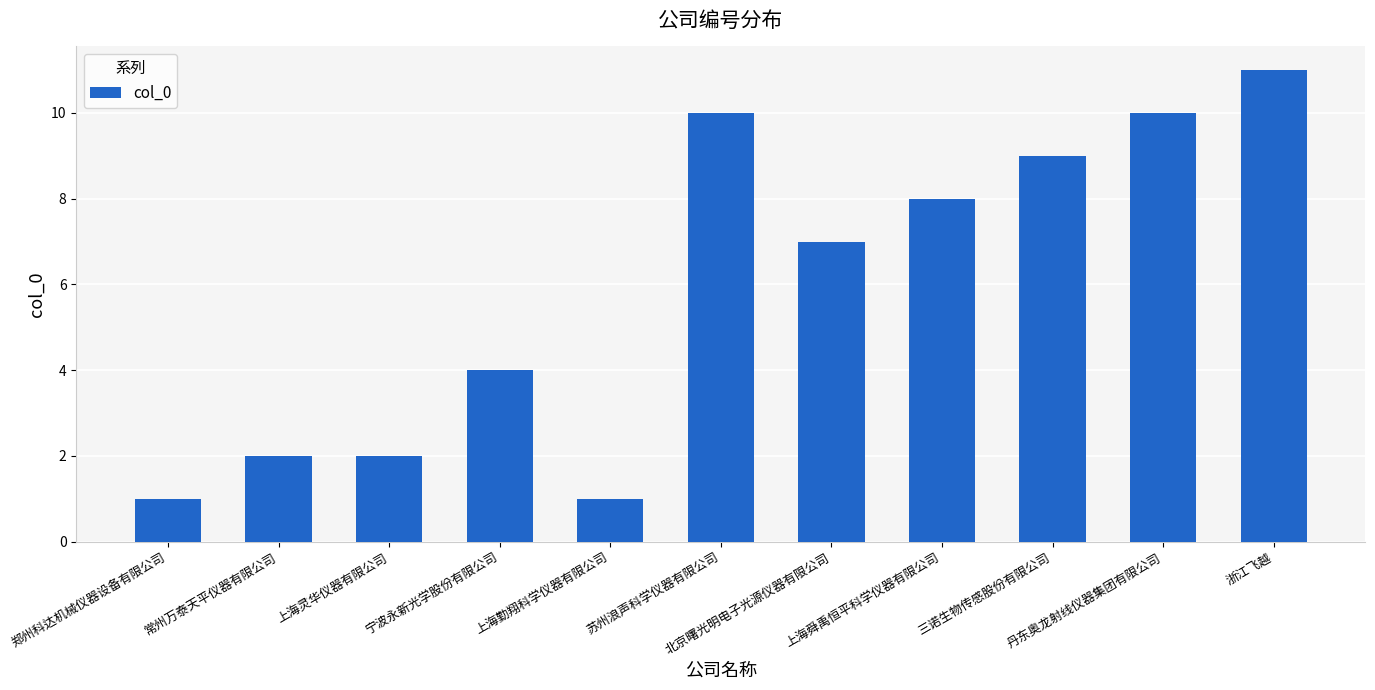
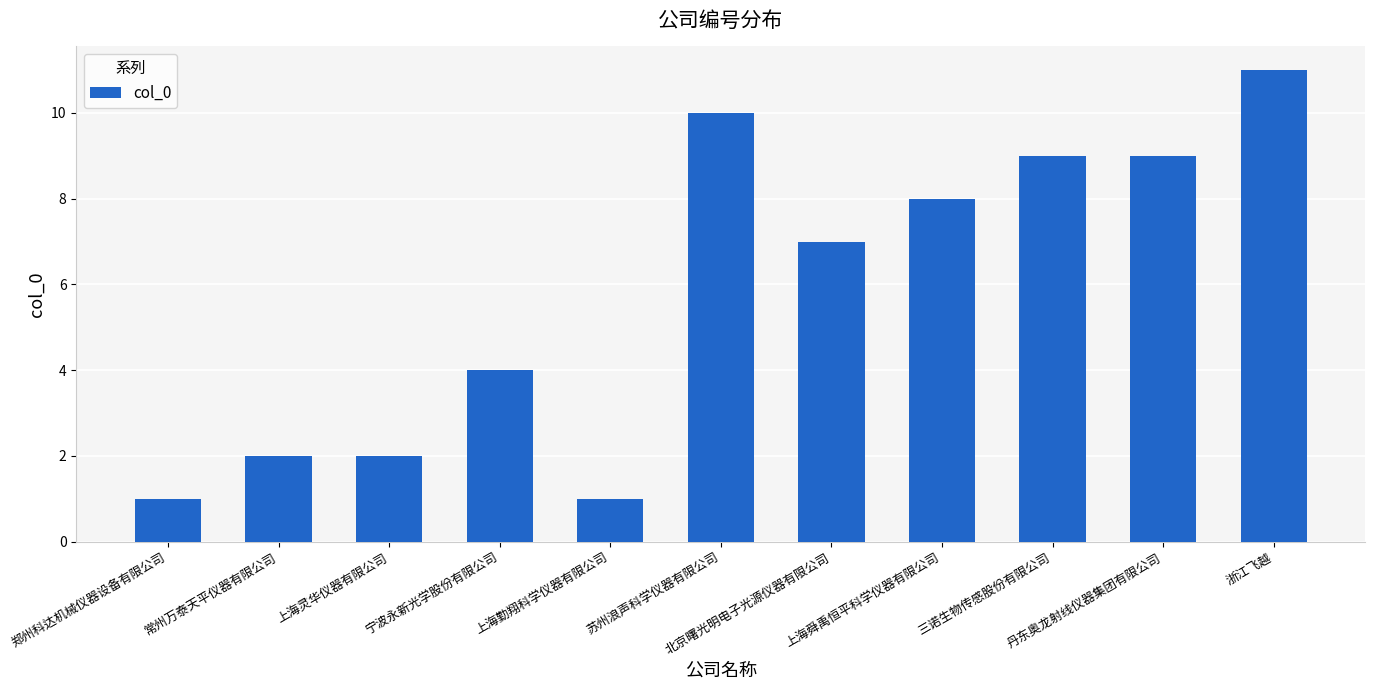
  {
    "郑州科达机械仪器设备有限公司": 1,
    "常州万泰天平仪器有限公司": 2,
    "上海灵华仪器有限公司": 2,
    "宁波永新光学股份有限公司": 4,
    "上海勤翔科学仪器有限公司": 1,
    "苏州浪声科学仪器有限公司": 10,
    "北京曙光明电子光源仪器有限公司": 7,
    "上海舜禹恒平科学仪器有限公司": 8,
    "三诺生物传感股份有限公司": 9,
-   "丹东奥龙射线仪器集团有限公司": 10,
+   "丹东奥龙射线仪器集团有限公司": 9,
    "浙江飞越": 11
  }
